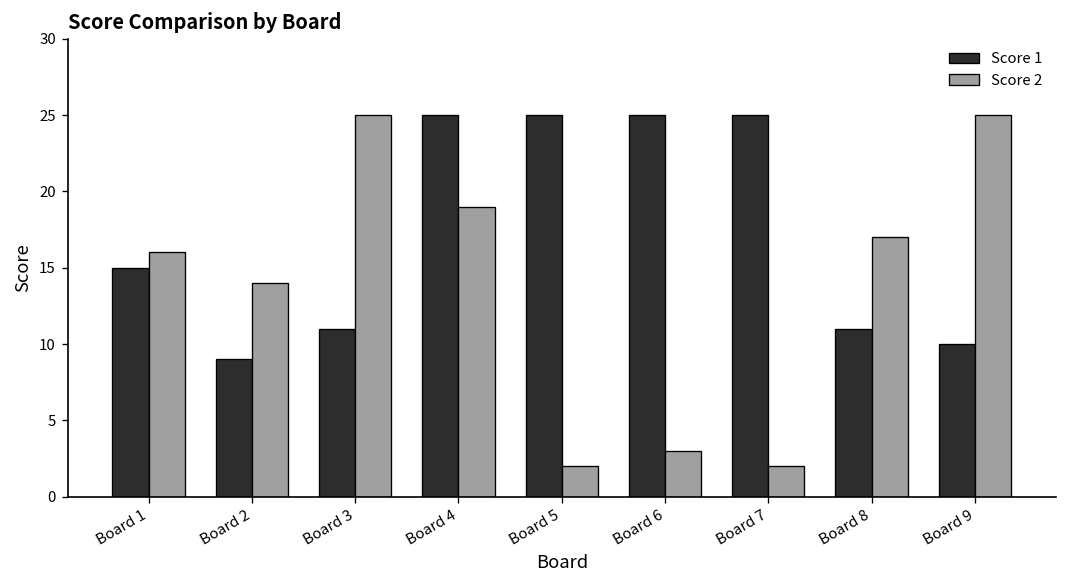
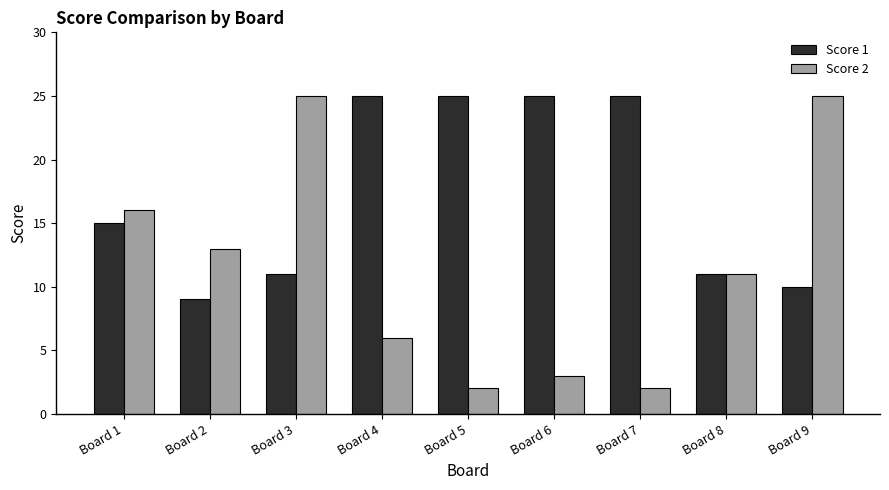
  {
    "Score 1": {
      "Board 1": 15,
      "Board 2": 9,
      "Board 3": 11,
      "Board 4": 25,
      "Board 5": 25,
      "Board 6": 25,
      "Board 7": 25,
      "Board 8": 11,
      "Board 9": 10
    },
    "Score 2": {
      "Board 1": 16,
-     "Board 2": 14,
+     "Board 2": 13,
      "Board 3": 25,
-     "Board 4": 19,
+     "Board 4": 6,
      "Board 5": 2,
      "Board 6": 3,
      "Board 7": 2,
-     "Board 8": 17,
+     "Board 8": 11,
      "Board 9": 25
    }
  }
